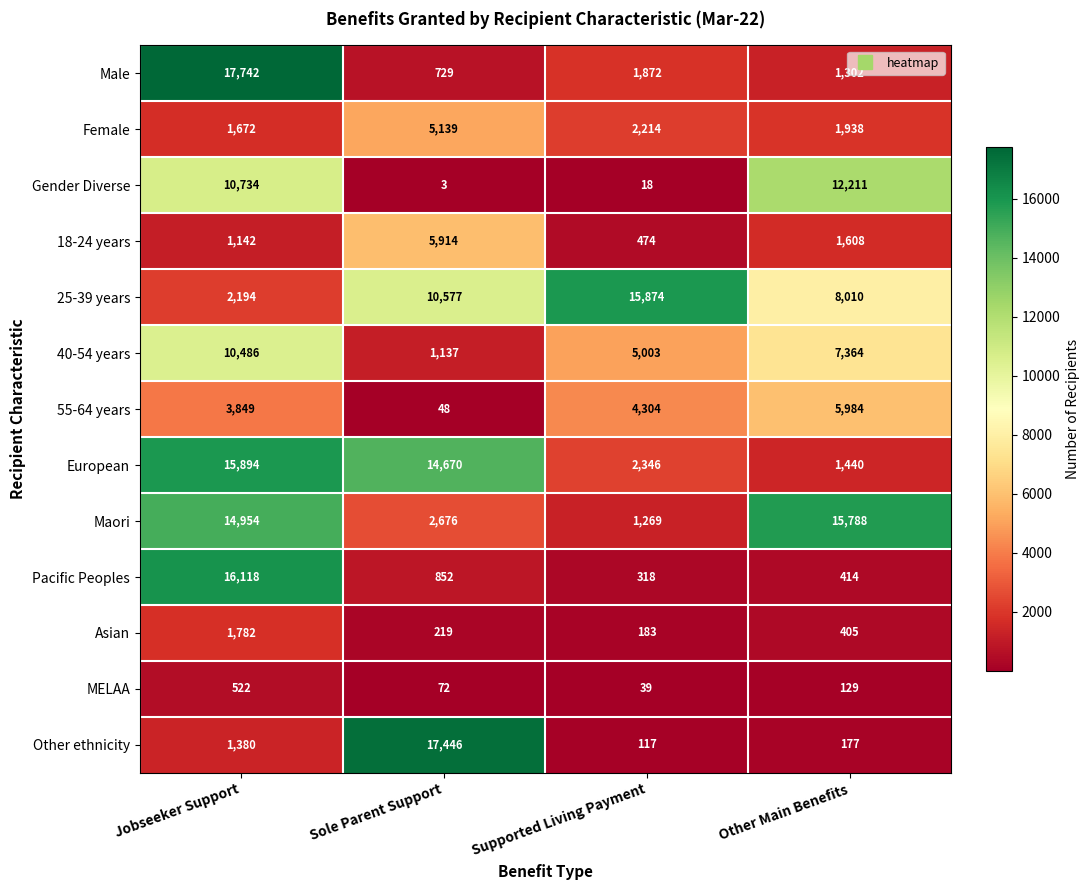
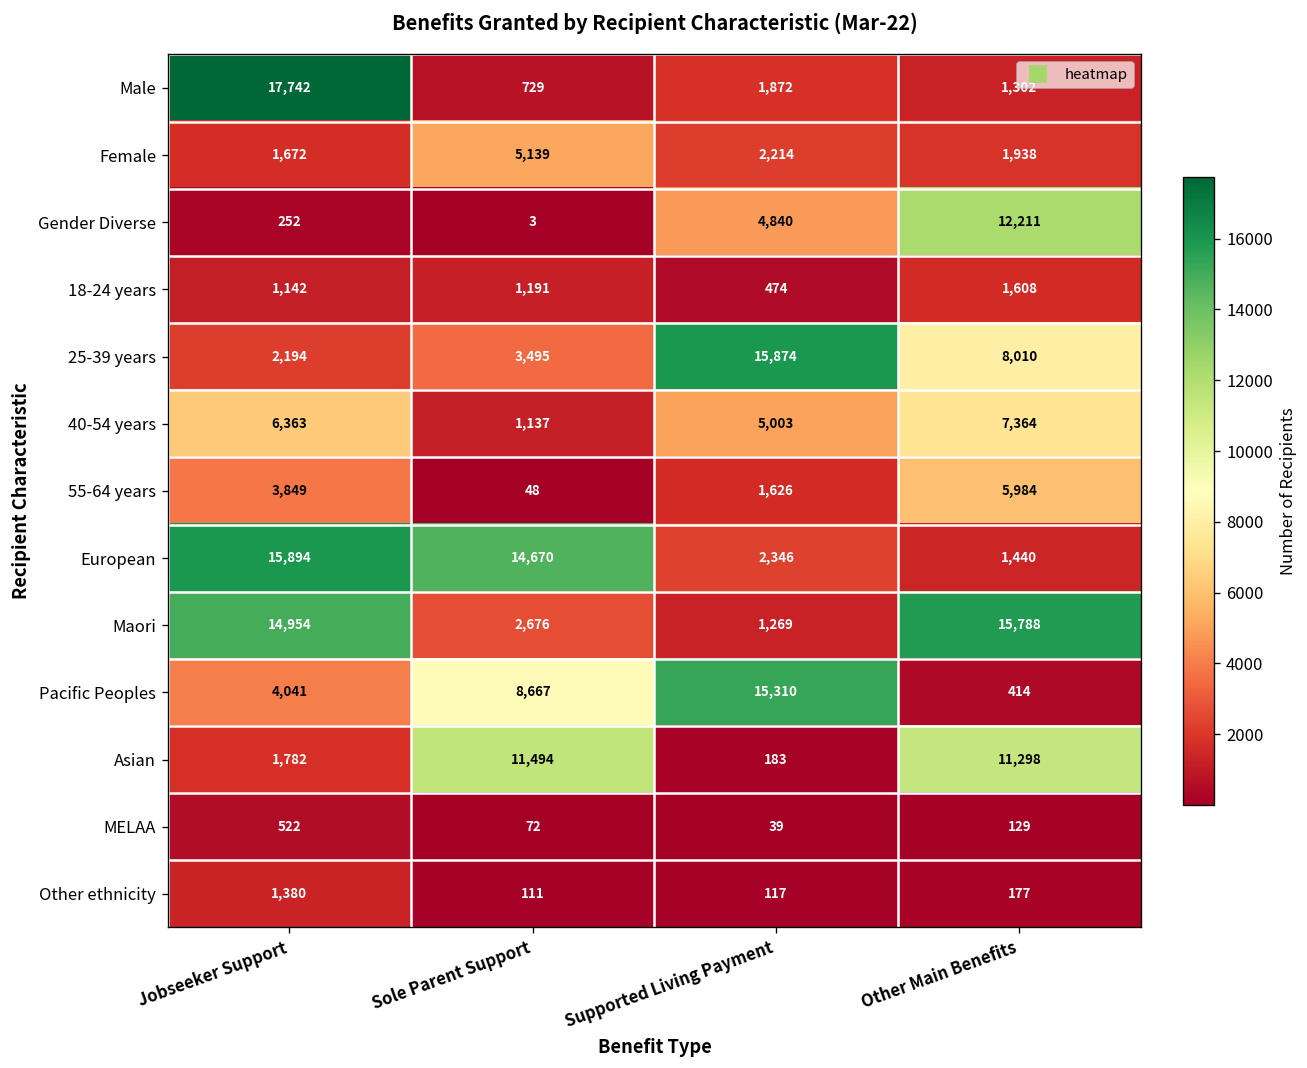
  {
    "Male": {
      "Jobseeker Support": "17,742",
      "Sole Parent Support": "729",
      "Supported Living Payment": "1,872"
    },
    "Female": {
      "Jobseeker Support": "1,672",
      "Sole Parent Support": "5,139",
      "Supported Living Payment": "2,214",
      "Other Main Benefits": "1,938"
    },
    "Gender Diverse": {
-     "Jobseeker Support": "10,734",
+     "Jobseeker Support": "252",
      "Sole Parent Support": "3",
-     "Supported Living Payment": "18",
+     "Supported Living Payment": "4,840",
      "Other Main Benefits": "12,211"
    },
    "18-24 years": {
      "Jobseeker Support": "1,142",
-     "Sole Parent Support": "5,914",
+     "Sole Parent Support": "1,191",
      "Supported Living Payment": "474",
      "Other Main Benefits": "1,608"
    },
    "25-39 years": {
      "Jobseeker Support": "2,194",
-     "Sole Parent Support": "10,577",
+     "Sole Parent Support": "3,495",
      "Supported Living Payment": "15,874",
      "Other Main Benefits": "8,010"
    },
    "40-54 years": {
-     "Jobseeker Support": "10,486",
+     "Jobseeker Support": "6,363",
      "Sole Parent Support": "1,137",
      "Supported Living Payment": "5,003",
      "Other Main Benefits": "7,364"
    },
    "55-64 years": {
      "Jobseeker Support": "3,849",
      "Sole Parent Support": "48",
-     "Supported Living Payment": "4,304",
+     "Supported Living Payment": "1,626",
      "Other Main Benefits": "5,984"
    },
    "European": {
      "Jobseeker Support": "15,894",
      "Sole Parent Support": "14,670",
      "Supported Living Payment": "2,346",
      "Other Main Benefits": "1,440"
    },
    "Maori": {
      "Jobseeker Support": "14,954",
      "Sole Parent Support": "2,676",
      "Supported Living Payment": "1,269",
      "Other Main Benefits": "15,788"
    },
    "Pacific Peoples": {
-     "Jobseeker Support": "16,118",
-     "Sole Parent Support": "852",
-     "Supported Living Payment": "318",
+     "Jobseeker Support": "4,041",
+     "Sole Parent Support": "8,667",
+     "Supported Living Payment": "15,310",
      "Other Main Benefits": "414"
    },
    "Asian": {
      "Jobseeker Support": "1,782",
-     "Sole Parent Support": "219",
+     "Sole Parent Support": "11,494",
      "Supported Living Payment": "183",
-     "Other Main Benefits": "405"
+     "Other Main Benefits": "11,298"
    },
    "MELAA": {
      "Jobseeker Support": "522",
      "Sole Parent Support": "72",
      "Supported Living Payment": "39",
      "Other Main Benefits": "129"
    },
    "Other ethnicity": {
      "Jobseeker Support": "1,380",
-     "Sole Parent Support": "17,446",
+     "Sole Parent Support": "111",
      "Supported Living Payment": "117",
      "Other Main Benefits": "177"
    }
  }
